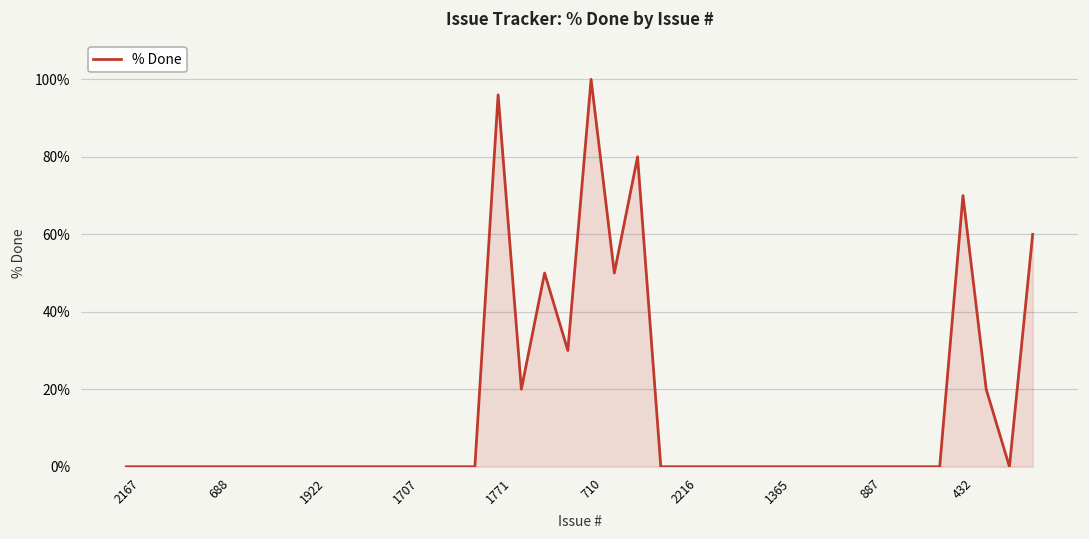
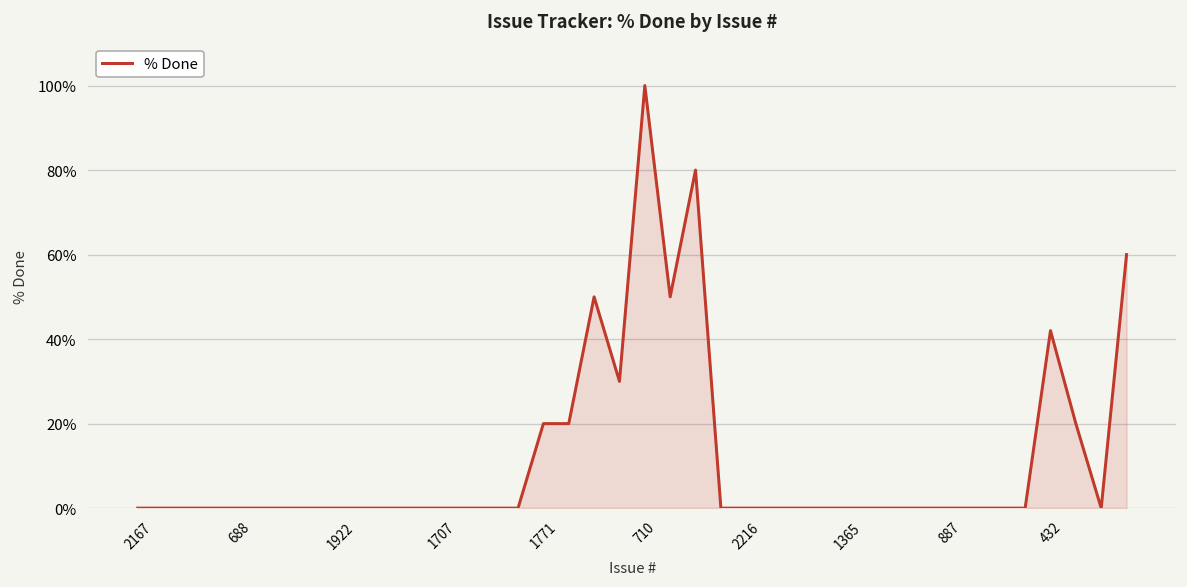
  {
    "2167": "0%",
    "688": "0%",
    "1922": "0%",
    "1707": "0%",
-   "1771": "96%",
+   "1771": "20%",
    "710": "100%",
    "2216": "0%",
    "1365": "0%",
    "887": "0%",
-   "432": "70%"
+   "432": "42%"
  }
